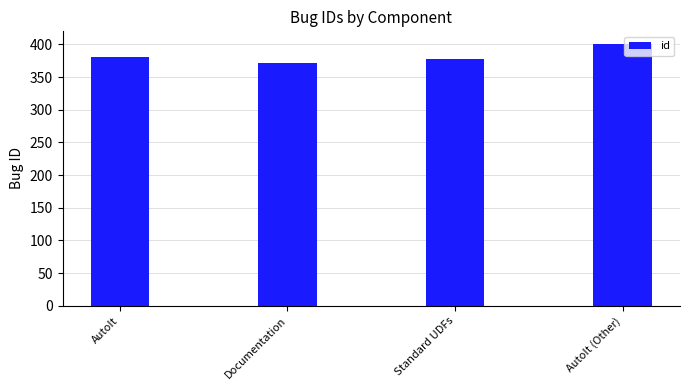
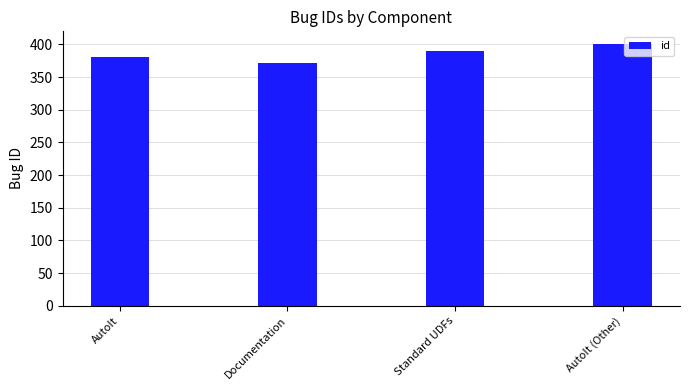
  {
    "AutoIt": 380,
    "Documentation": 370,
-   "Standard UDFs": 380,
+   "Standard UDFs": 390,
    "AutoIt (Other)": 400
  }
